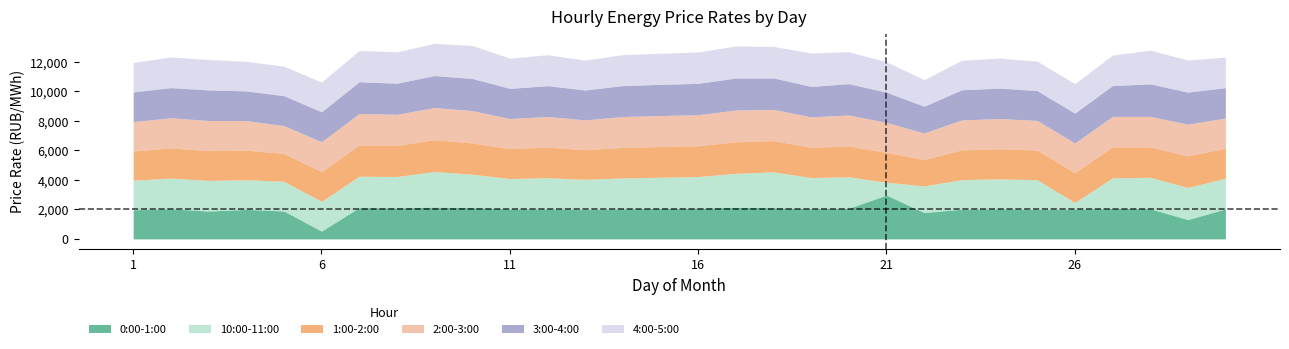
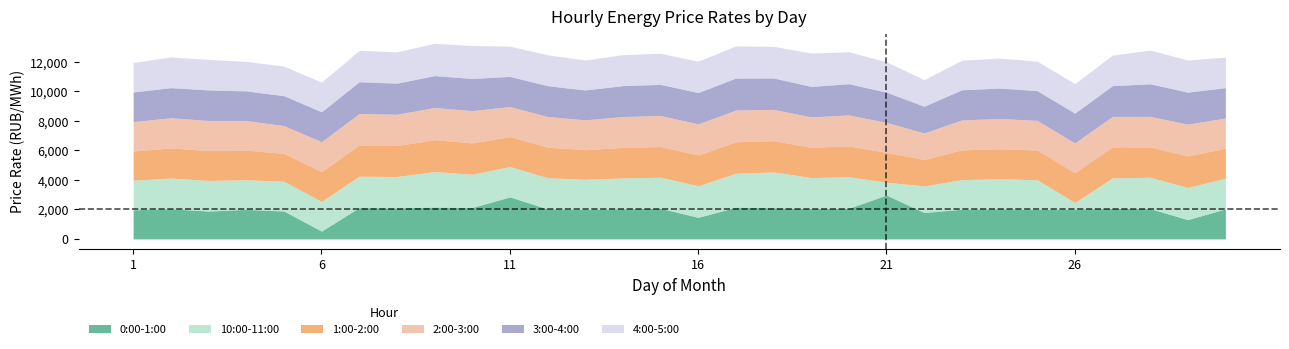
  {
    "0:00-1:00": {
      "1": "2,000",
      "6": "500",
-     "11": "2,000",
-     "16": "2,100",
+     "11": "2,800",
+     "16": "1,500",
      "21": "3,000",
      "26": "2,000"
    },
    "10:00-11:00": {
      "1": "2,000",
      "6": "2,000",
      "11": "2,100",
      "16": "2,100",
      "21": "900",
      "26": "400"
    }
  }
